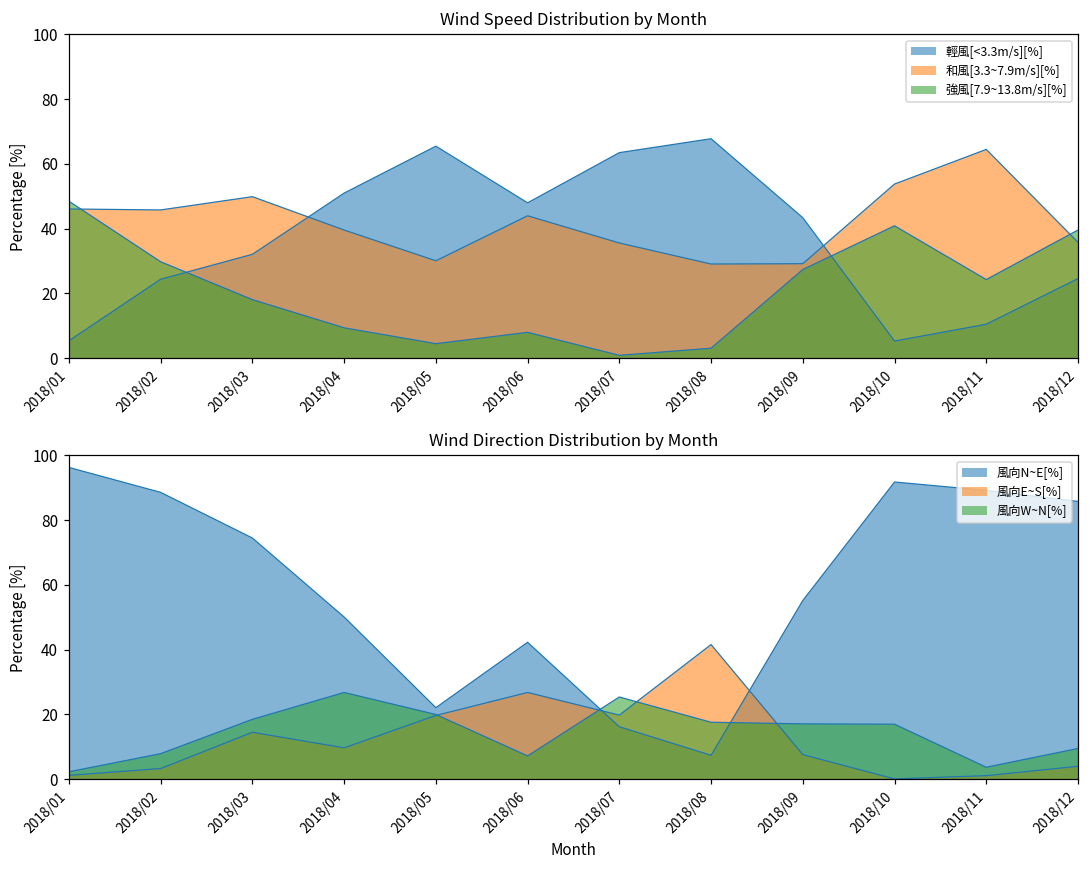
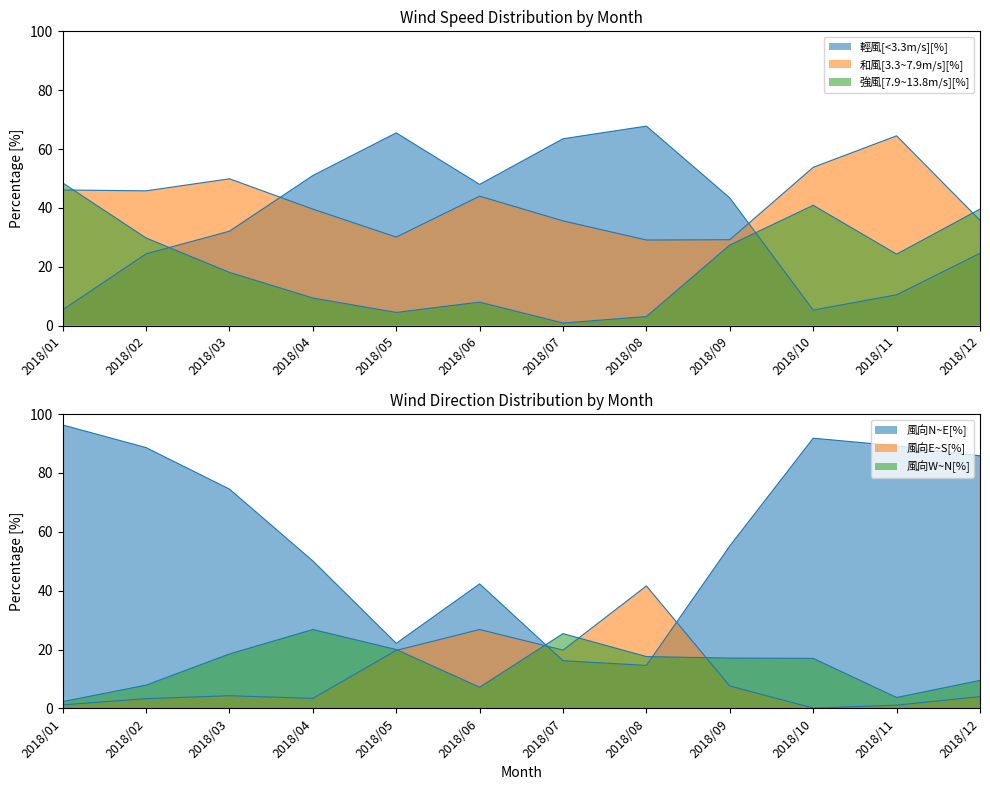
  {
    "Wind Speed Distribution by Month": {
      "輕風[<3.3m/s][%]": {
        "2018/01": 5,
        "2018/02": 24,
        "2018/03": 32,
        "2018/04": 51,
        "2018/05": 66,
        "2018/06": 48,
        "2018/07": 64,
        "2018/08": 68,
        "2018/09": 43,
        "2018/10": 5,
        "2018/11": 11,
        "2018/12": 25
      },
      "和風[3.3~7.9m/s][%]": {
        "2018/01": 46,
        "2018/02": 46,
        "2018/03": 50,
        "2018/04": 40,
        "2018/05": 30,
        "2018/06": 44,
        "2018/07": 36,
        "2018/08": 29,
        "2018/09": 29,
        "2018/10": 54,
        "2018/11": 65,
        "2018/12": 36
      },
      "強風[7.9~13.8m/s][%]": {
        "2018/01": 49,
        "2018/02": 30,
        "2018/03": 18,
        "2018/04": 9,
        "2018/05": 5,
        "2018/06": 8,
        "2018/07": 1,
        "2018/08": 3,
        "2018/09": 27,
        "2018/10": 41,
        "2018/11": 24,
        "2018/12": 40
      }
    },
    "Wind Direction Distribution by Month": {
      "風向N~E[%]": {
        "2018/01": 96,
        "2018/02": 89,
        "2018/03": 75,
        "2018/04": 50,
        "2018/05": 22,
        "2018/06": 42,
        "2018/07": 16,
-       "2018/08": 7,
+       "2018/08": 15,
        "2018/09": 55,
        "2018/10": 92,
        "2018/12": 86
      },
      "風向E~S[%]": {
        "2018/01": 1,
        "2018/02": 3,
-       "2018/03": 15,
-       "2018/04": 10,
+       "2018/03": 4,
+       "2018/04": 3,
        "2018/06": 27,
        "2018/07": 20,
        "2018/08": 42,
        "2018/09": 8,
        "2018/10": 0,
        "2018/11": 1,
        "2018/12": 4
      },
      "風向W~N[%]": {
        "2018/01": 2,
        "2018/02": 8,
        "2018/03": 19,
        "2018/04": 27,
        "2018/06": 7,
        "2018/07": 25,
        "2018/08": 18,
        "2018/09": 17,
        "2018/10": 17,
        "2018/11": 4,
        "2018/12": 10
      }
    }
  }
